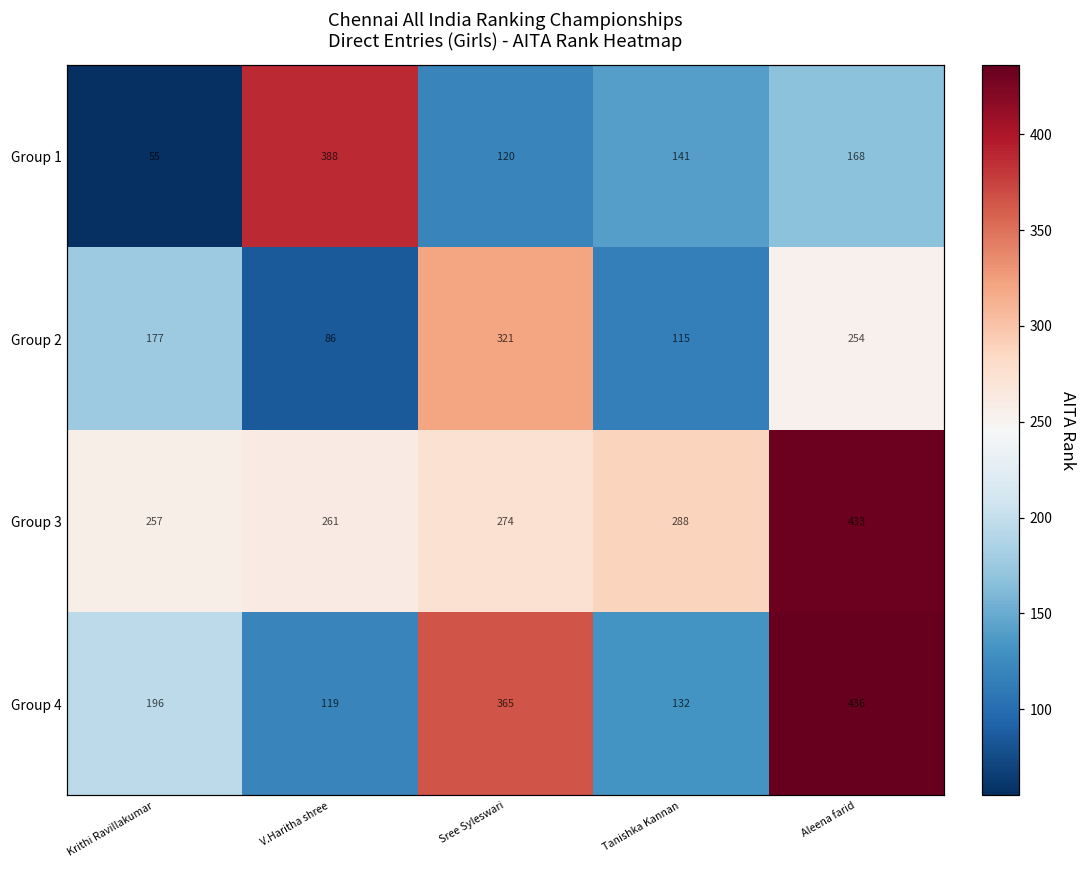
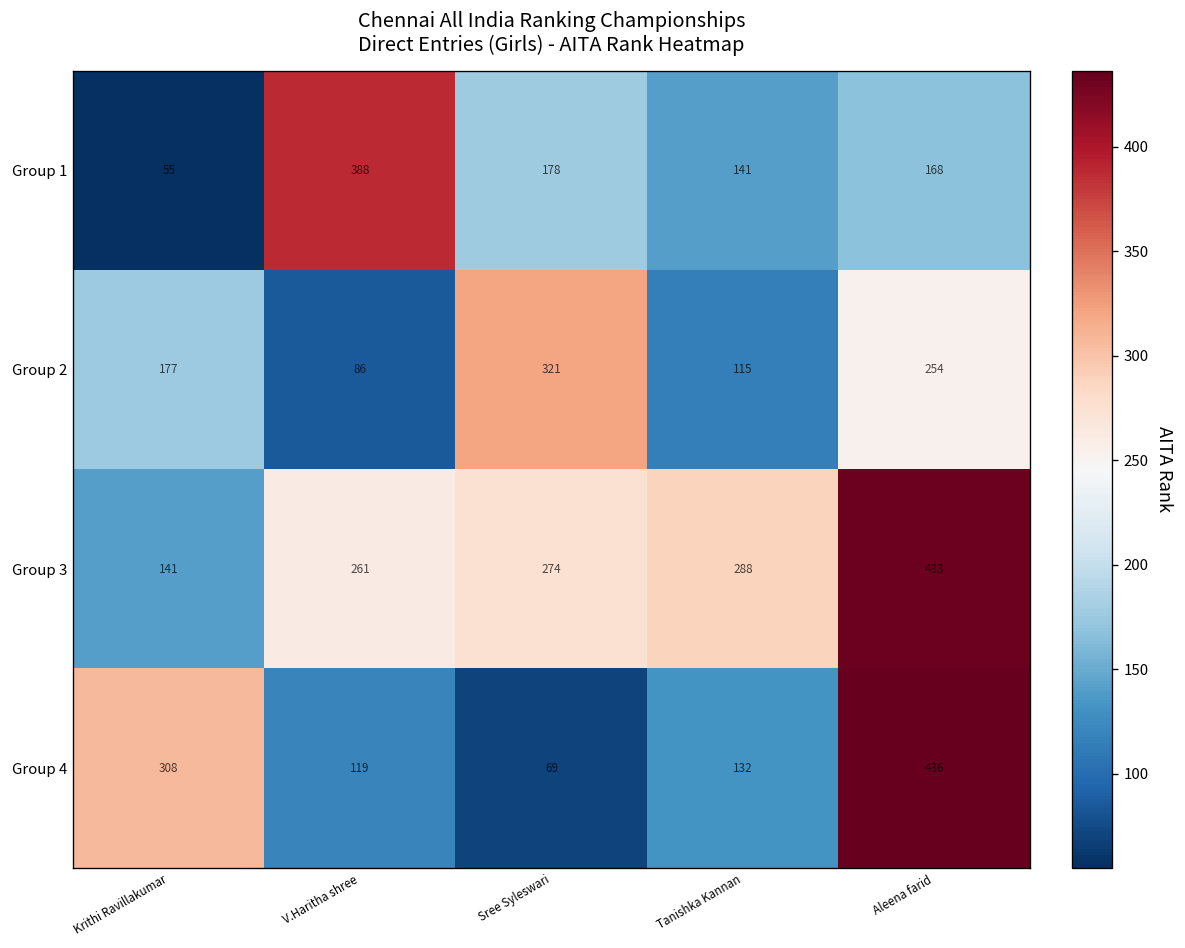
  {
    "Group 1": {
      "Krithi Ravillakumar": 55,
      "V.Haritha shree": 388,
-     "Sree Syleswari": 120,
+     "Sree Syleswari": 178,
      "Tanishka Kannan": 141,
      "Aleena farid": 168
    },
    "Group 2": {
      "Krithi Ravillakumar": 177,
      "V.Haritha shree": 86,
      "Sree Syleswari": 321,
      "Tanishka Kannan": 115,
      "Aleena farid": 254
    },
    "Group 3": {
-     "Krithi Ravillakumar": 257,
+     "Krithi Ravillakumar": 141,
      "V.Haritha shree": 261,
      "Sree Syleswari": 274,
      "Tanishka Kannan": 288,
      "Aleena farid": 433
    },
    "Group 4": {
-     "Krithi Ravillakumar": 196,
+     "Krithi Ravillakumar": 308,
      "V.Haritha shree": 119,
-     "Sree Syleswari": 365,
+     "Sree Syleswari": 69,
      "Tanishka Kannan": 132,
      "Aleena farid": 436
    }
  }
